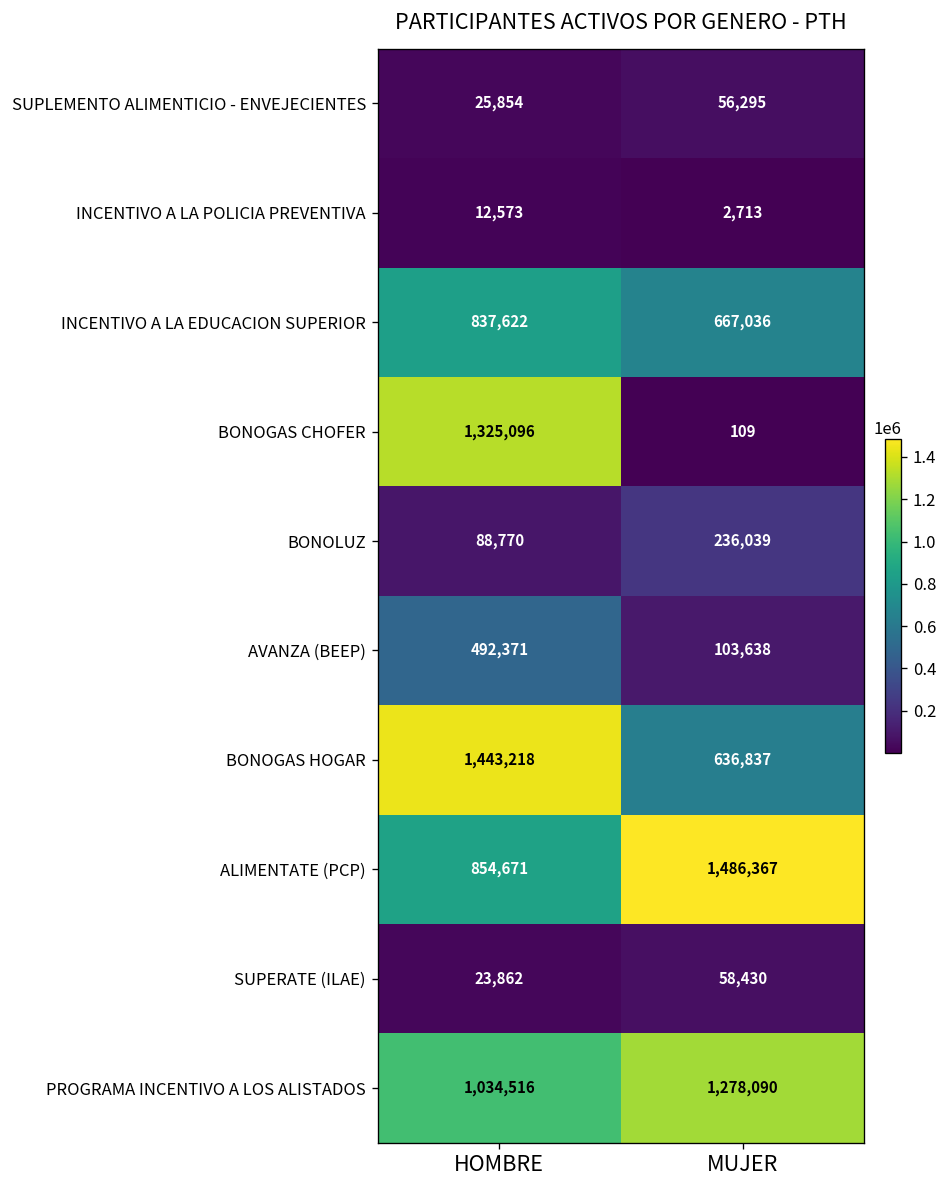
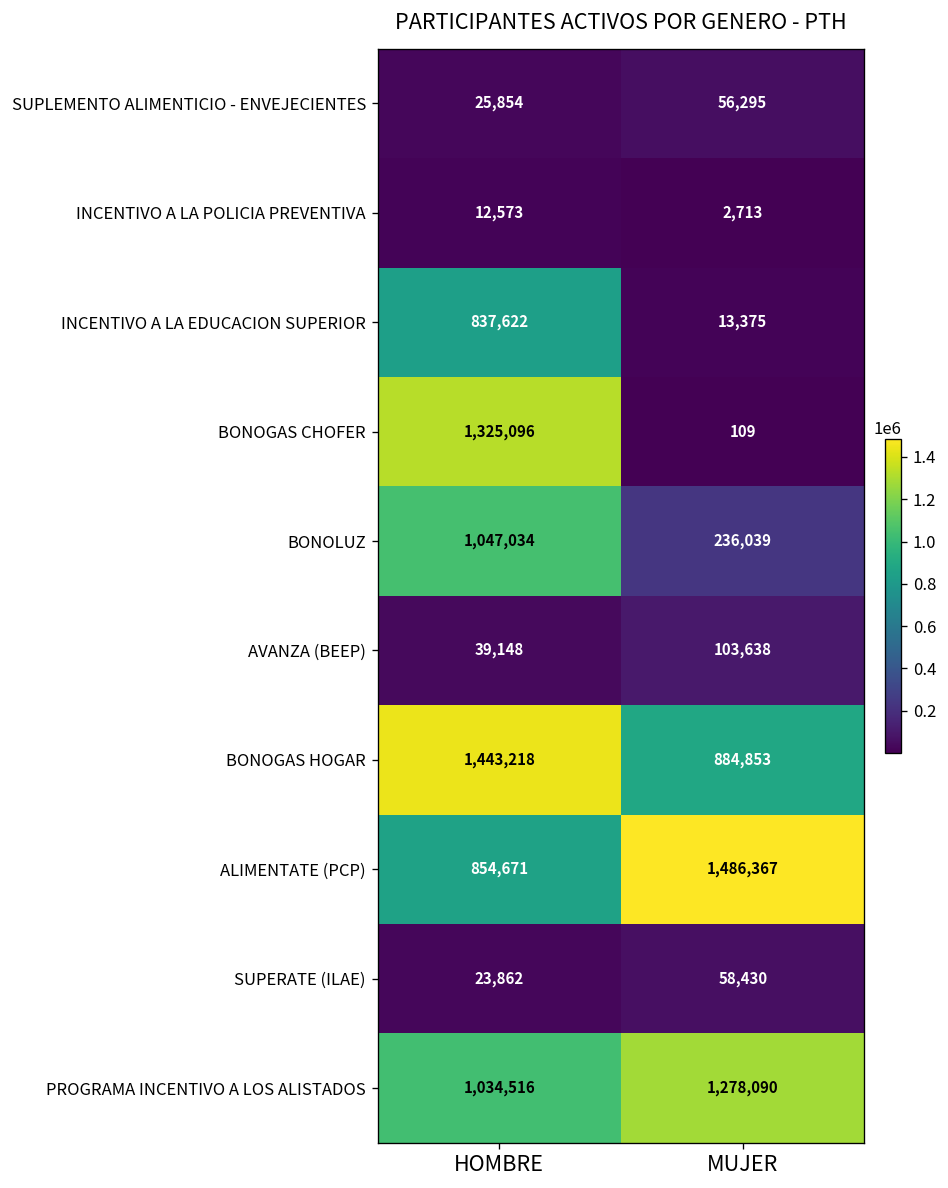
  {
    "SUPLEMENTO ALIMENTICIO - ENVEJECIENTES": {
      "HOMBRE": "25,854",
      "MUJER": "56,295"
    },
    "INCENTIVO A LA POLICIA PREVENTIVA": {
      "HOMBRE": "12,573",
      "MUJER": "2,713"
    },
    "INCENTIVO A LA EDUCACION SUPERIOR": {
      "HOMBRE": "837,622",
-     "MUJER": "667,036"
+     "MUJER": "13,375"
    },
    "BONOGAS CHOFER": {
      "HOMBRE": "1,325,096",
      "MUJER": "109"
    },
    "BONOLUZ": {
-     "HOMBRE": "88,770",
+     "HOMBRE": "1,047,034",
      "MUJER": "236,039"
    },
    "AVANZA (BEEP)": {
-     "HOMBRE": "492,371",
+     "HOMBRE": "39,148",
      "MUJER": "103,638"
    },
    "BONOGAS HOGAR": {
      "HOMBRE": "1,443,218",
-     "MUJER": "636,837"
+     "MUJER": "884,853"
    },
    "ALIMENTATE (PCP)": {
      "HOMBRE": "854,671",
      "MUJER": "1,486,367"
    },
    "SUPERATE (ILAE)": {
      "HOMBRE": "23,862",
      "MUJER": "58,430"
    },
    "PROGRAMA INCENTIVO A LOS ALISTADOS": {
      "HOMBRE": "1,034,516",
      "MUJER": "1,278,090"
    }
  }
